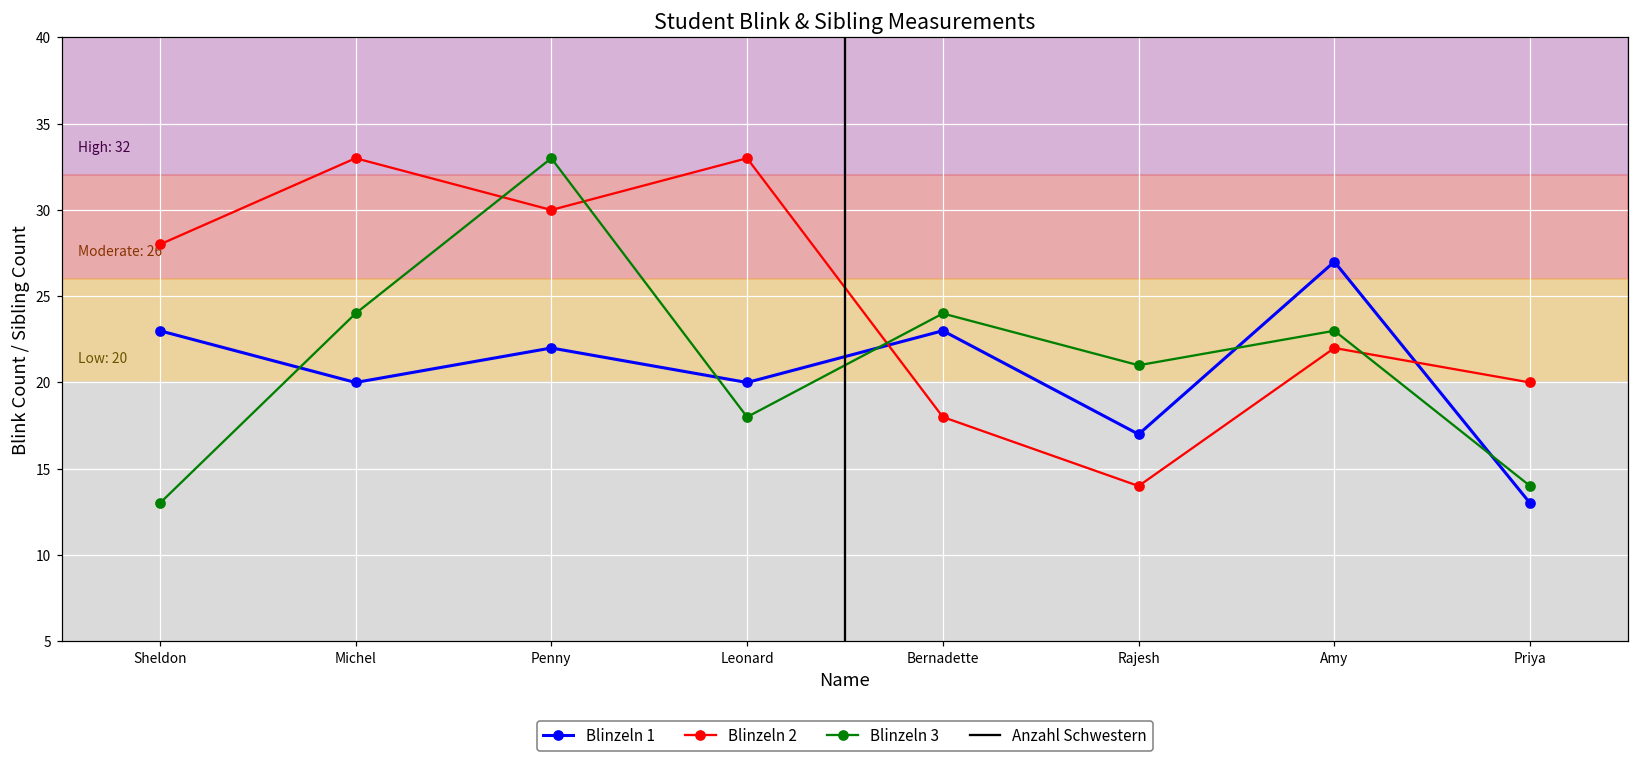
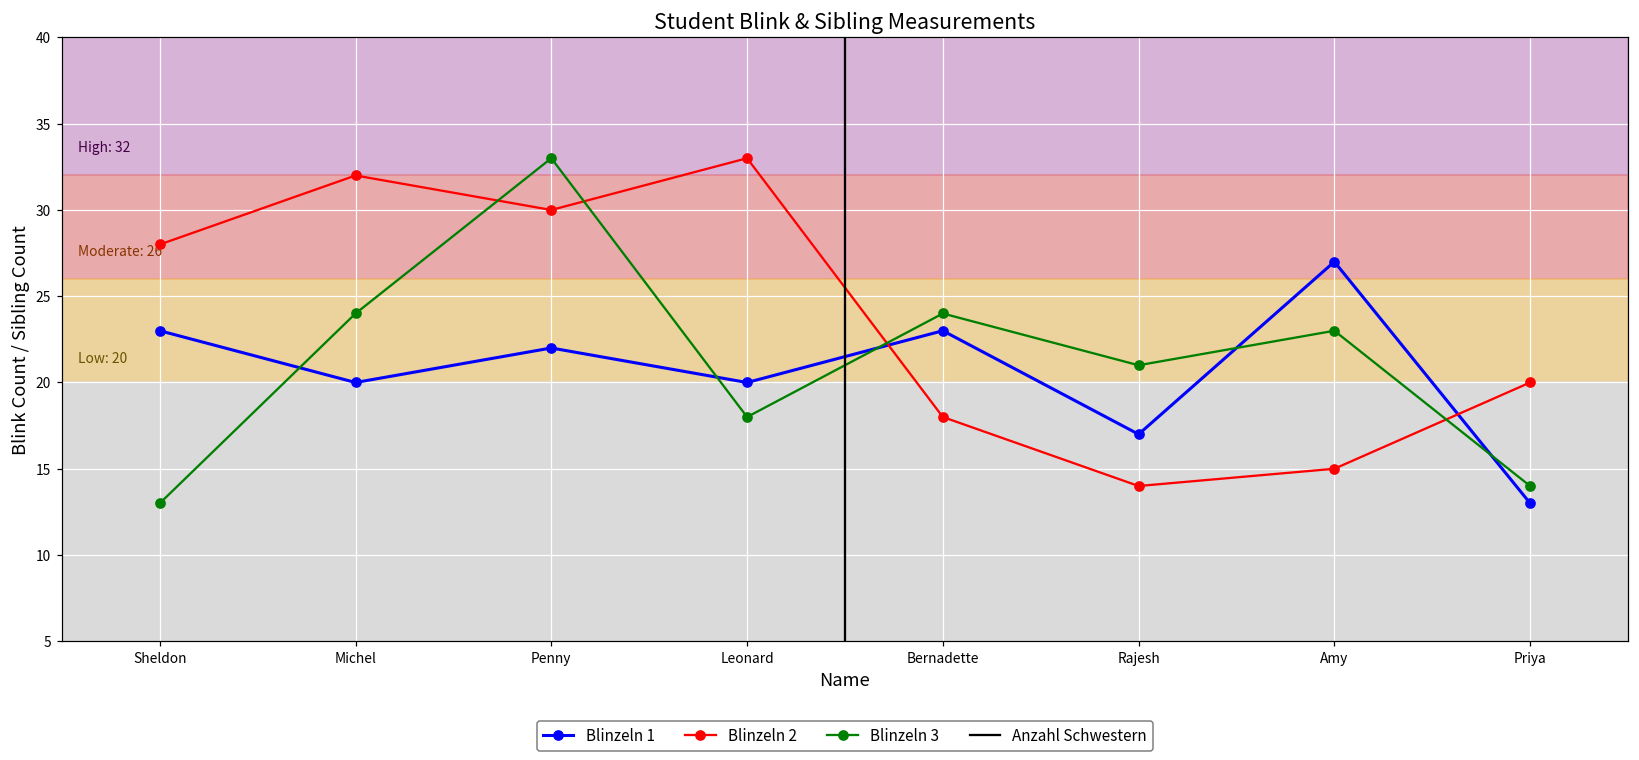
  {
    "Blinzeln 1": {
      "Sheldon": 23,
      "Michel": 20,
      "Penny": 22,
      "Leonard": 20,
      "Bernadette": 23,
      "Rajesh": 17,
      "Amy": 27,
      "Priya": 13
    },
    "Blinzeln 2": {
-     "Michel": 33,
+     "Michel": 32,
      "Penny": 30,
      "Leonard": 33,
      "Bernadette": 18,
      "Rajesh": 14,
-     "Amy": 22,
+     "Amy": 15,
      "Priya": 20
    },
    "Blinzeln 3": {
      "Sheldon": 13,
      "Michel": 24,
      "Penny": 33,
      "Leonard": 18,
      "Bernadette": 24,
      "Rajesh": 21,
      "Amy": 23,
      "Priya": 14
    }
  }
